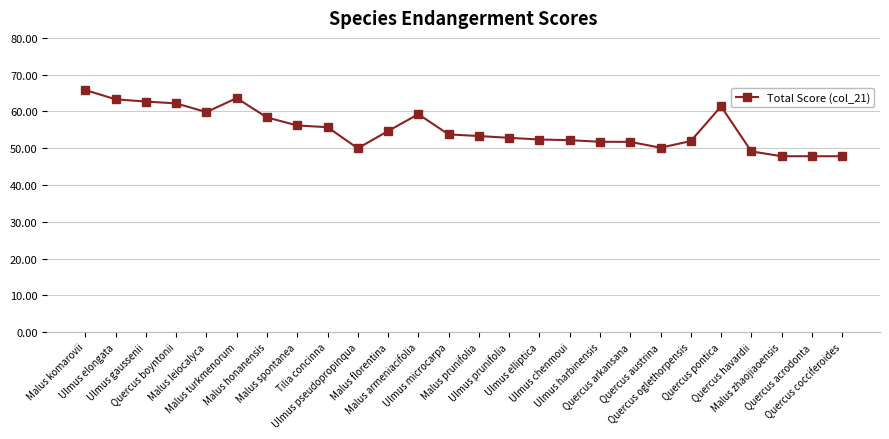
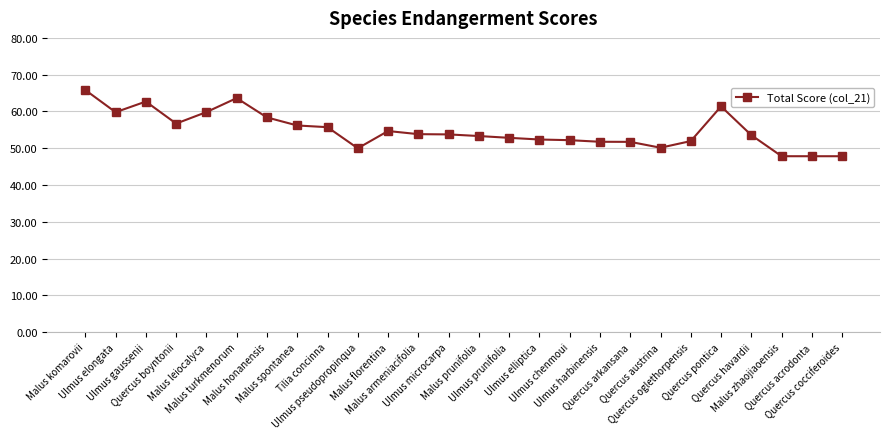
  {
    "Malus komarovii": 66,
-   "Ulmus elongata": 63,
+   "Ulmus elongata": 60,
    "Ulmus gaussenii": 63,
-   "Quercus boyntonii": 62,
+   "Quercus boyntonii": 57,
    "Malus leiocalyca": 60,
    "Malus turkmenorum": 64,
    "Malus honanensis": 58,
    "Malus spontanea": 56,
    "Tilia concinna": 56,
    "Ulmus pseudopropinqua": 50,
    "Malus florentina": 55,
-   "Malus armeniacifolia": 59,
+   "Malus armeniacifolia": 54,
    "Ulmus microcarpa": 54,
    "Malus prunifolia": 53,
    "Ulmus prunifolia": 53,
    "Ulmus elliptica": 52,
    "Ulmus chenmoui": 52,
    "Ulmus harbinensis": 52,
    "Quercus arkansana": 52,
    "Quercus austrina": 50,
    "Quercus oglethorpensis": 52,
    "Quercus pontica": 61,
-   "Quercus havardii": 49,
+   "Quercus havardii": 54,
    "Malus zhaojiaoensis": 48,
    "Quercus acrodonta": 48,
    "Quercus cocciferoides": 48
  }
